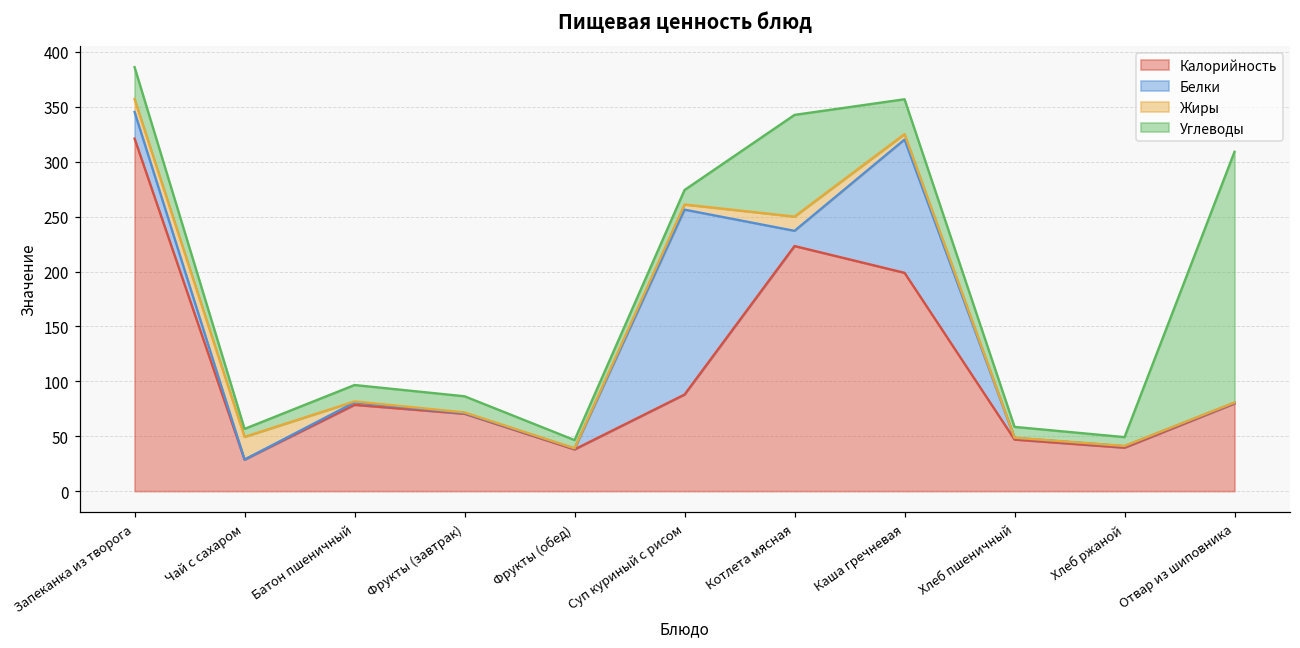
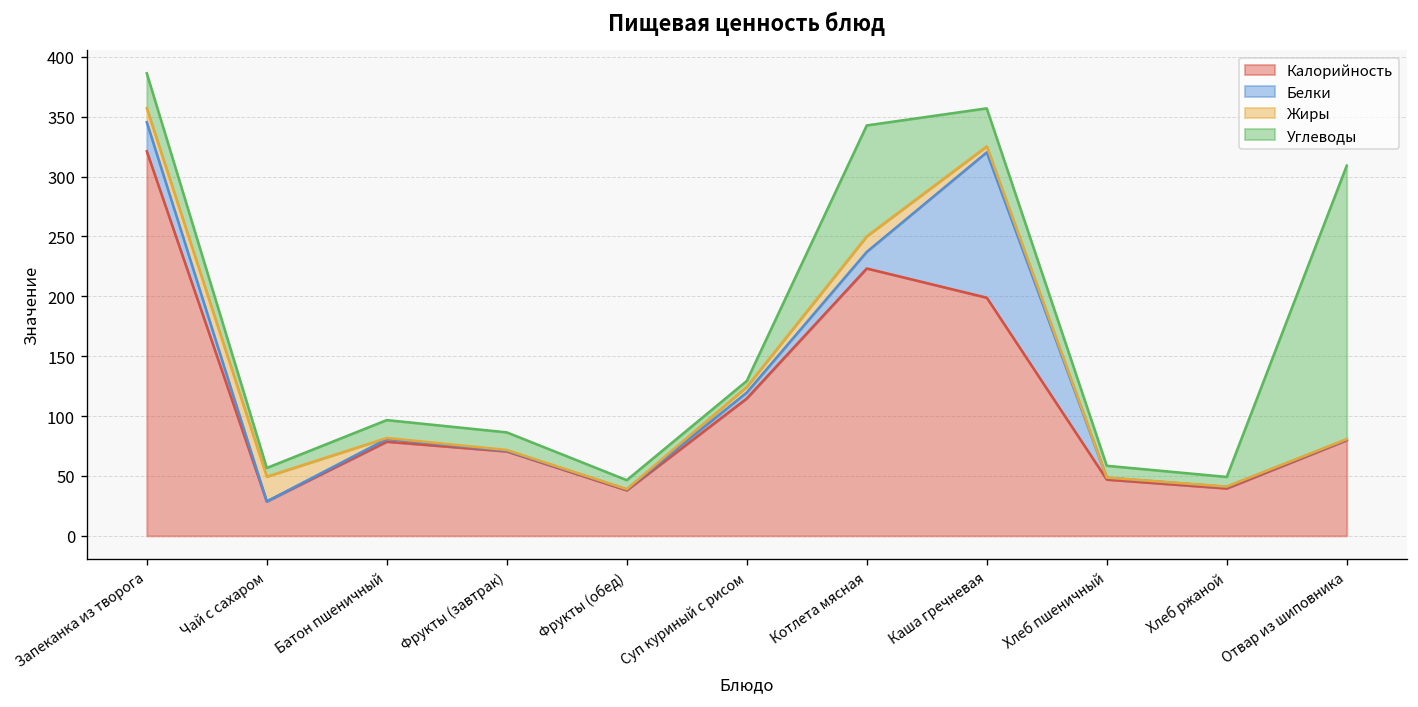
  {
    "Калорийность": {
      "Запеканка из творога": 320,
-     "Суп куриный с рисом": 90,
+     "Суп куриный с рисом": 110,
      "Котлета мясная": 220,
      "Каша гречневая": 200
    },
    "Белки": {
      "Запеканка из творога": 20,
-     "Суп куриный с рисом": 170,
+     "Суп куриный с рисом": 0,
      "Котлета мясная": 10,
      "Каша гречневая": 120
    },
    "Жиры": {
      "Запеканка из творога": 10,
      "Чай с сахаром": 20,
      "Суп куриный с рисом": 0,
      "Котлета мясная": 10,
      "Каша гречневая": 0
    },
    "Углеводы": {
      "Запеканка из творога": 30,
      "Чай с сахаром": 10,
      "Батон пшеничный": 10,
      "Фрукты (завтрак)": 10,
      "Фрукты (обед)": 10,
-     "Суп куриный с рисом": 13,
+     "Суп куриный с рисом": 5,
      "Котлета мясная": 90,
      "Каша гречневая": 30,
      "Хлеб пшеничный": 10,
      "Хлеб ржаной": 10,
      "Отвар из шиповника": 230
    }
  }
